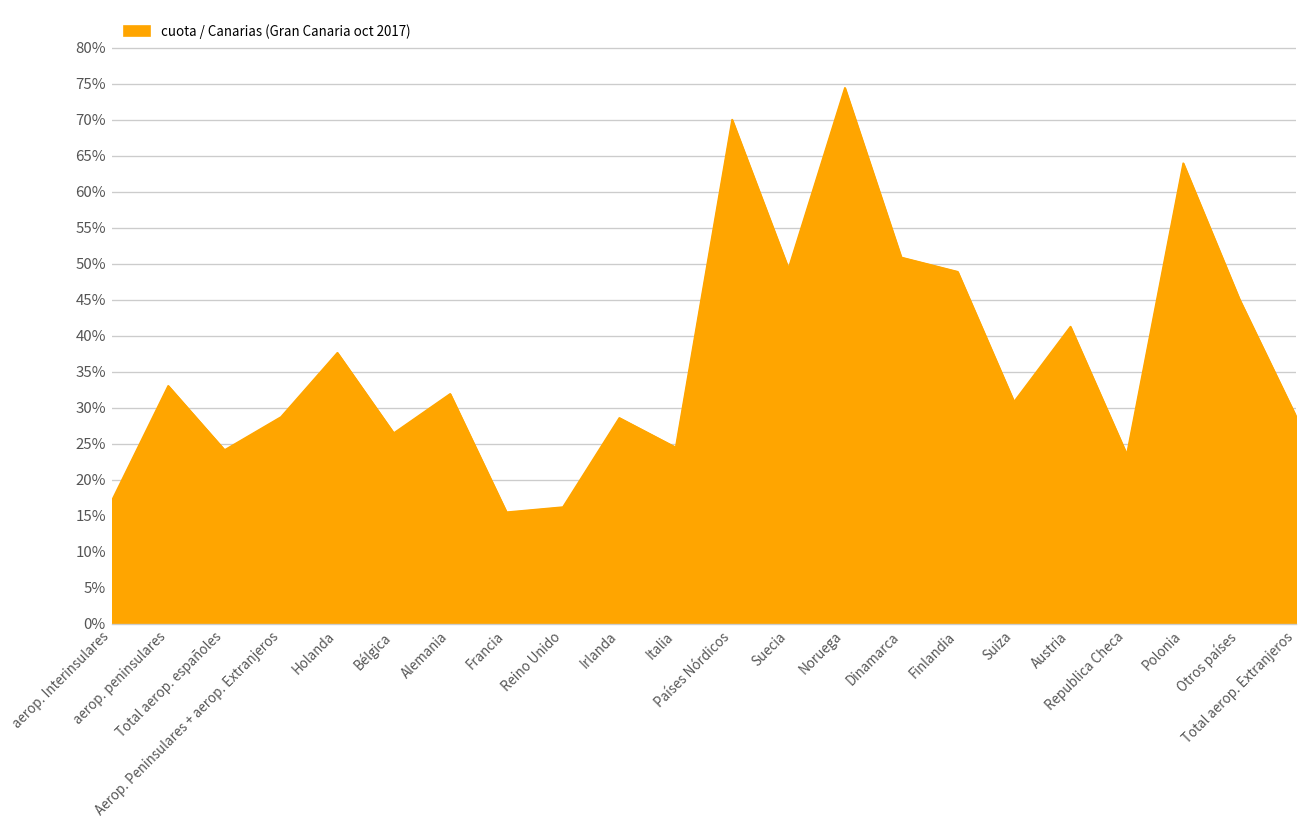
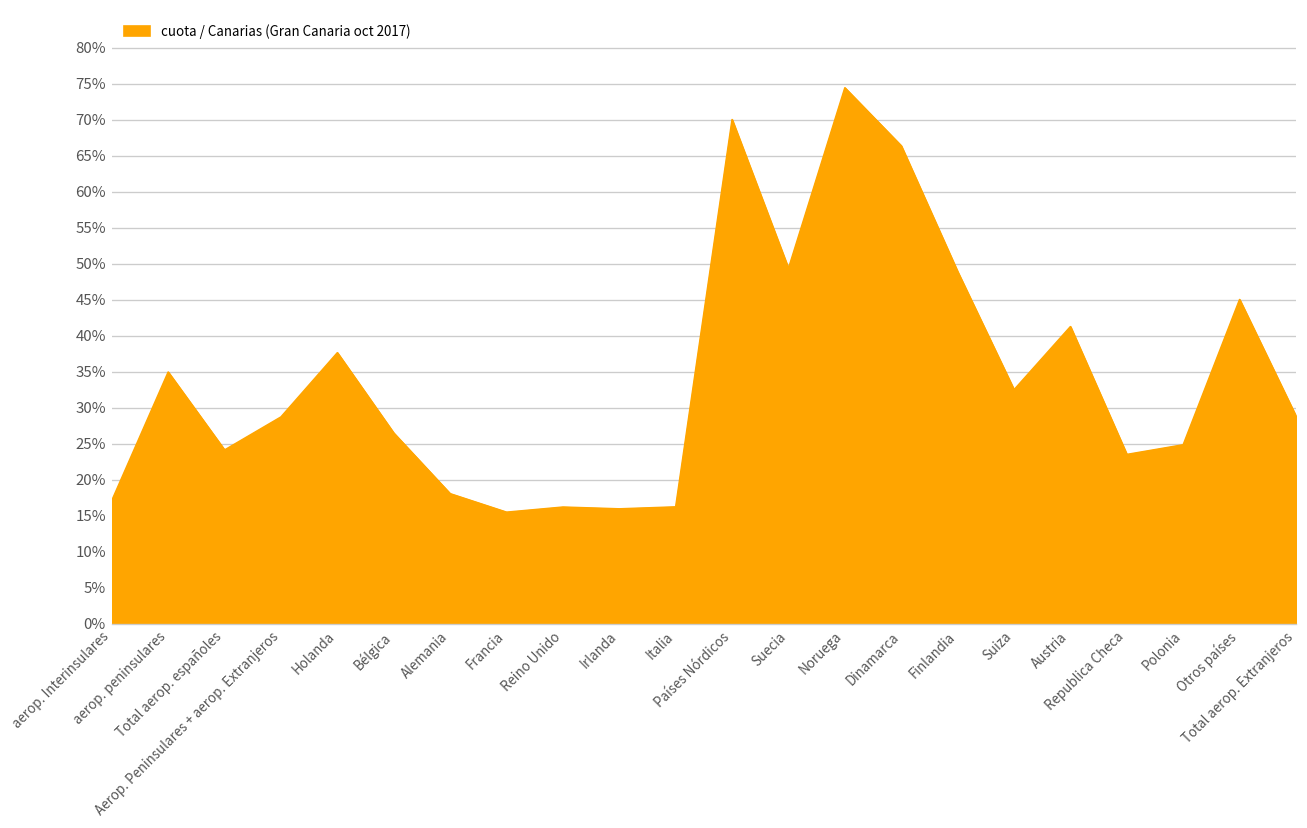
  {
    "aerop. Interinsulares": "17%",
-   "aerop. peninsulares": "33%",
+   "aerop. peninsulares": "35%",
    "Total aerop. españoles": "24%",
    "Aerop. Peninsulares + aerop. Extranjeros": "29%",
    "Holanda": "38%",
    "Bélgica": "27%",
-   "Alemania": "32%",
+   "Alemania": "18%",
    "Francia": "16%",
    "Reino Unido": "16%",
-   "Irlanda": "29%",
-   "Italia": "25%",
+   "Irlanda": "16%",
+   "Italia": "16%",
    "Países Nórdicos": "70%",
    "Suecia": "49%",
    "Noruega": "74%",
-   "Dinamarca": "51%",
+   "Dinamarca": "66%",
    "Finlandia": "49%",
-   "Suiza": "31%",
+   "Suiza": "33%",
    "Austria": "41%",
    "Republica Checa": "24%",
-   "Polonia": "64%",
+   "Polonia": "25%",
    "Otros países": "45%",
    "Total aerop. Extranjeros": "29%"
  }
